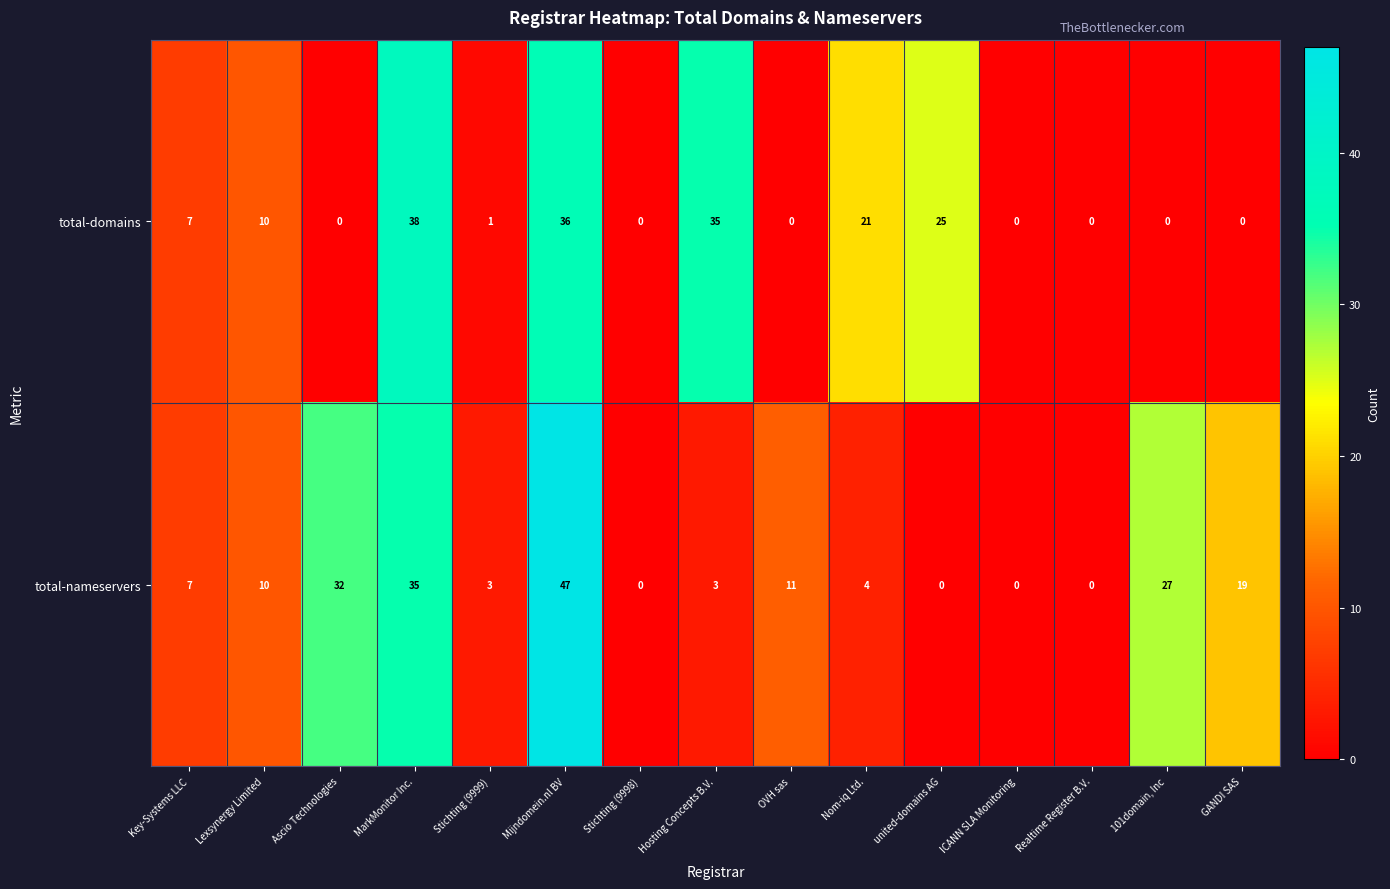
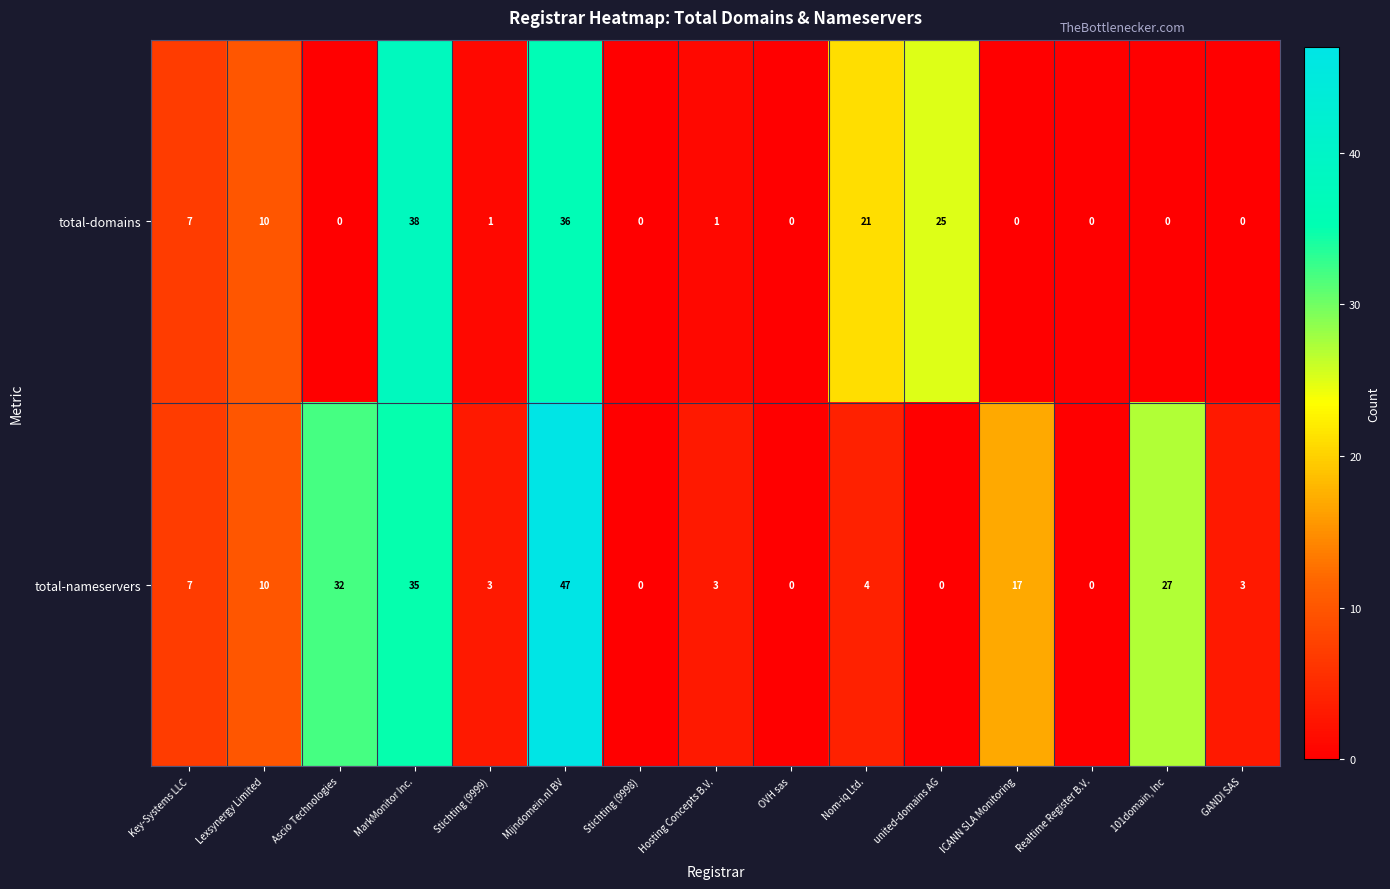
  {
    "total-domains": {
      "Key-Systems LLC": 7,
      "Lexsynergy Limited": 10,
      "Ascio Technologies": 0,
      "MarkMonitor Inc.": 38,
      "Stichting (9999)": 1,
      "Mijndomein.nl BV": 36,
      "Stichting (9998)": 0,
-     "Hosting Concepts B.V.": 35,
+     "Hosting Concepts B.V.": 1,
      "OVH sas": 0,
      "Nom-iq Ltd.": 21,
      "united-domains AG": 25,
      "ICANN SLA Monitoring": 0,
      "Realtime Register B.V.": 0,
      "101domain, Inc": 0,
      "GANDI SAS": 0
    },
    "total-nameservers": {
      "Key-Systems LLC": 7,
      "Lexsynergy Limited": 10,
      "Ascio Technologies": 32,
      "MarkMonitor Inc.": 35,
      "Stichting (9999)": 3,
      "Mijndomein.nl BV": 47,
      "Stichting (9998)": 0,
      "Hosting Concepts B.V.": 3,
-     "OVH sas": 11,
+     "OVH sas": 0,
      "Nom-iq Ltd.": 4,
      "united-domains AG": 0,
-     "ICANN SLA Monitoring": 0,
+     "ICANN SLA Monitoring": 17,
      "Realtime Register B.V.": 0,
      "101domain, Inc": 27,
-     "GANDI SAS": 19
+     "GANDI SAS": 3
    }
  }
